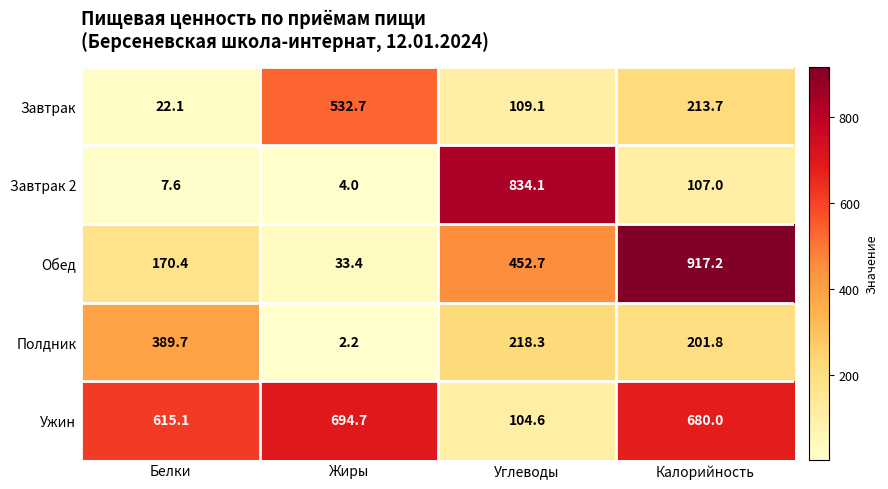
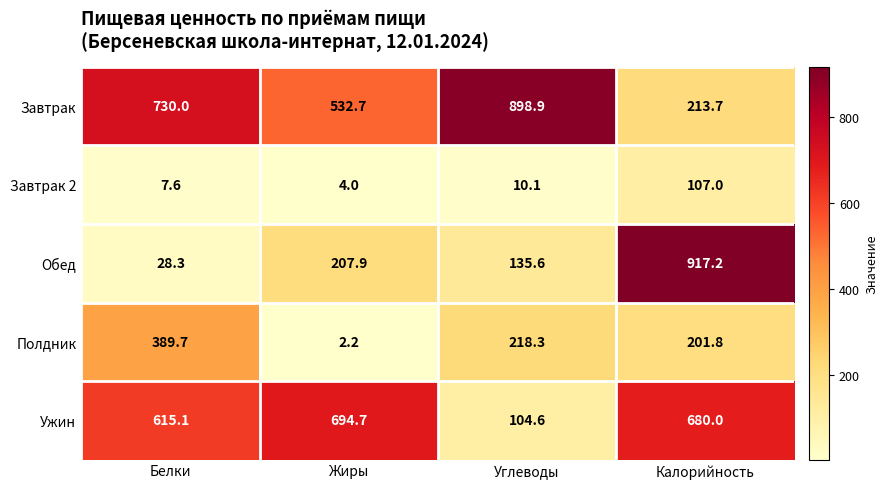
  {
    "Завтрак": {
-     "Белки": 22.1,
+     "Белки": 730.0,
      "Жиры": 532.7,
-     "Углеводы": 109.1,
+     "Углеводы": 898.9,
      "Калорийность": 213.7
    },
    "Завтрак 2": {
      "Белки": 7.6,
      "Жиры": 4.0,
-     "Углеводы": 834.1,
+     "Углеводы": 10.1,
      "Калорийность": 107.0
    },
    "Обед": {
-     "Белки": 170.4,
-     "Жиры": 33.4,
-     "Углеводы": 452.7,
+     "Белки": 28.3,
+     "Жиры": 207.9,
+     "Углеводы": 135.6,
      "Калорийность": 917.2
    },
    "Полдник": {
      "Белки": 389.7,
      "Жиры": 2.2,
      "Углеводы": 218.3,
      "Калорийность": 201.8
    },
    "Ужин": {
      "Белки": 615.1,
      "Жиры": 694.7,
      "Углеводы": 104.6,
      "Калорийность": 680.0
    }
  }
